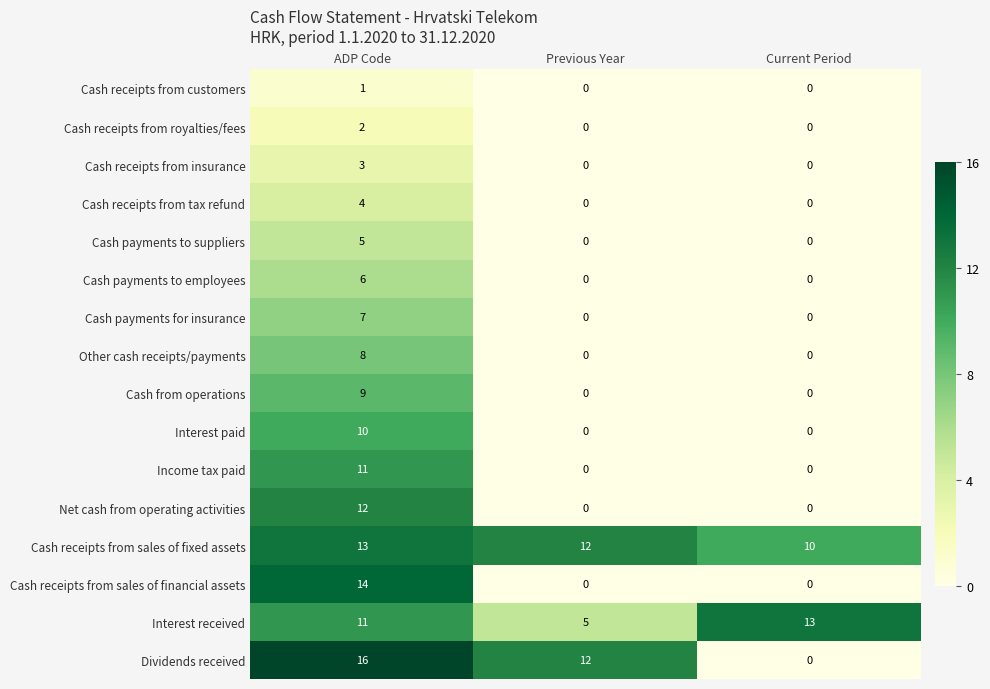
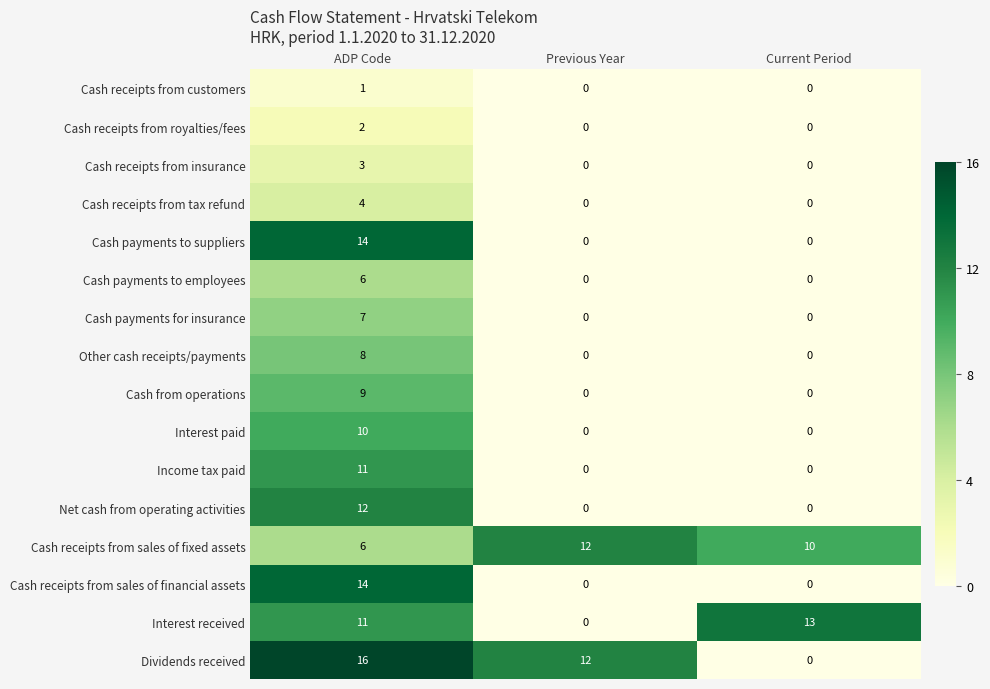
  {
    "Cash receipts from customers": {
      "ADP Code": 1,
      "Previous Year": 0,
      "Current Period": 0
    },
    "Cash receipts from royalties/fees": {
      "ADP Code": 2,
      "Previous Year": 0,
      "Current Period": 0
    },
    "Cash receipts from insurance": {
      "ADP Code": 3,
      "Previous Year": 0,
      "Current Period": 0
    },
    "Cash receipts from tax refund": {
      "ADP Code": 4,
      "Previous Year": 0,
      "Current Period": 0
    },
    "Cash payments to suppliers": {
-     "ADP Code": 5,
+     "ADP Code": 14,
      "Previous Year": 0,
      "Current Period": 0
    },
    "Cash payments to employees": {
      "ADP Code": 6,
      "Previous Year": 0,
      "Current Period": 0
    },
    "Cash payments for insurance": {
      "ADP Code": 7,
      "Previous Year": 0,
      "Current Period": 0
    },
    "Other cash receipts/payments": {
      "ADP Code": 8,
      "Previous Year": 0,
      "Current Period": 0
    },
    "Cash from operations": {
      "ADP Code": 9,
      "Previous Year": 0,
      "Current Period": 0
    },
    "Interest paid": {
      "ADP Code": 10,
      "Previous Year": 0,
      "Current Period": 0
    },
    "Income tax paid": {
      "ADP Code": 11,
      "Previous Year": 0,
      "Current Period": 0
    },
    "Net cash from operating activities": {
      "ADP Code": 12,
      "Previous Year": 0,
      "Current Period": 0
    },
    "Cash receipts from sales of fixed assets": {
-     "ADP Code": 13,
+     "ADP Code": 6,
      "Previous Year": 12,
      "Current Period": 10
    },
    "Cash receipts from sales of financial assets": {
      "ADP Code": 14,
      "Previous Year": 0,
      "Current Period": 0
    },
    "Interest received": {
      "ADP Code": 11,
-     "Previous Year": 5,
+     "Previous Year": 0,
      "Current Period": 13
    },
    "Dividends received": {
      "ADP Code": 16,
      "Previous Year": 12,
      "Current Period": 0
    }
  }
